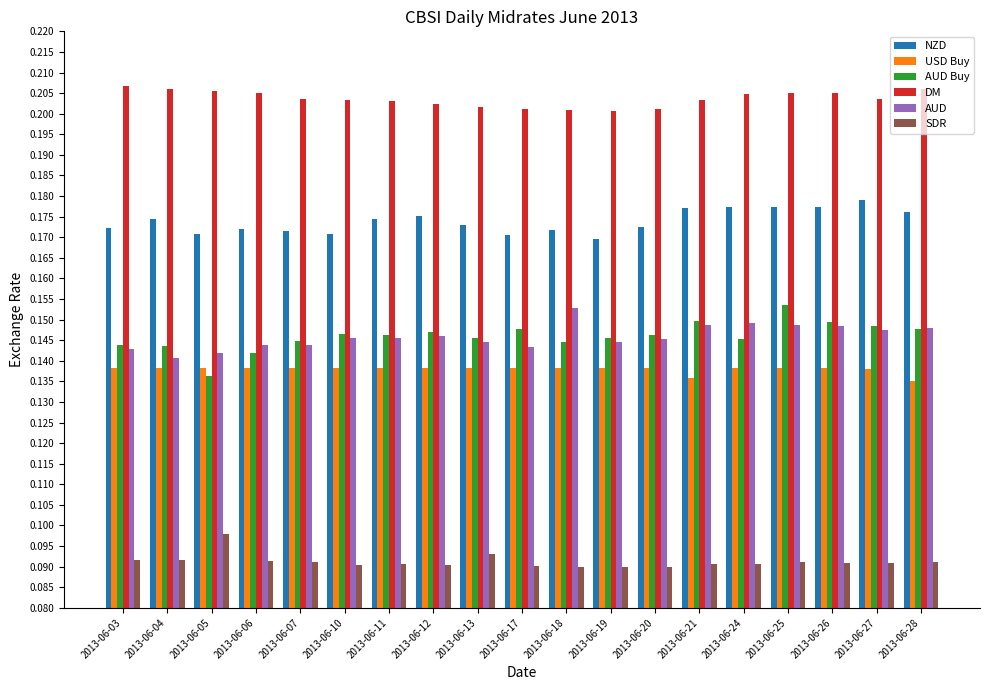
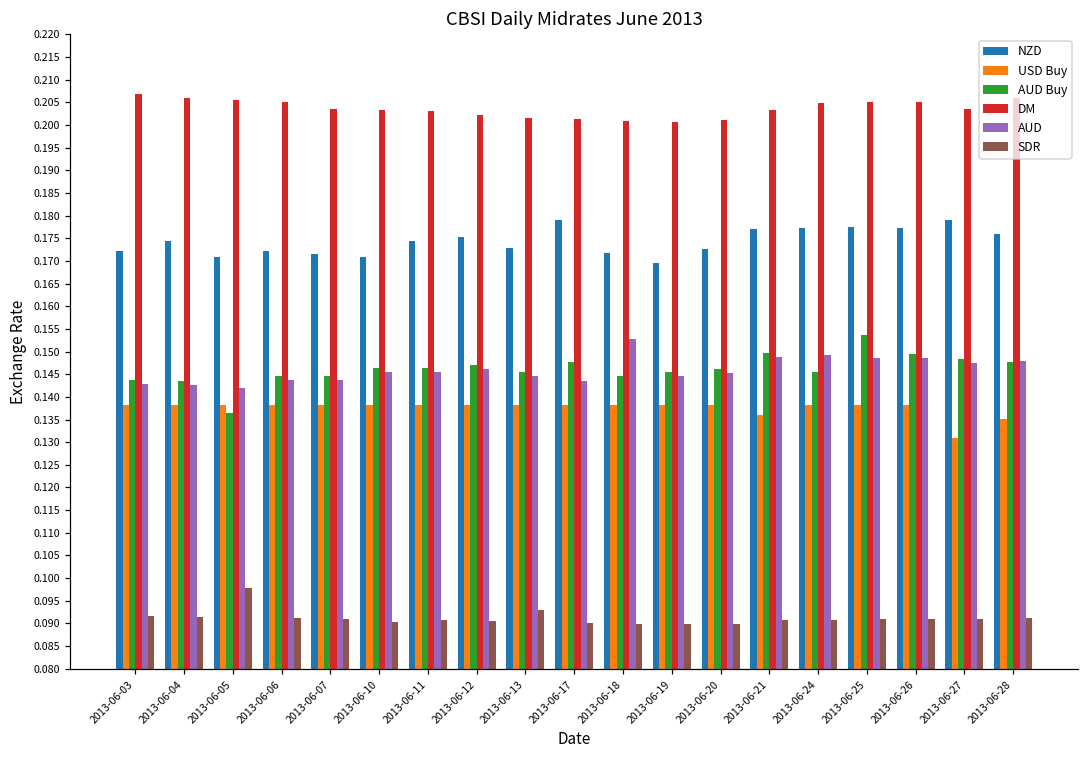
  {
    "NZD": {
      "2013-06-03": 0.172,
      "2013-06-04": 0.174,
      "2013-06-05": 0.171,
      "2013-06-06": 0.172,
      "2013-06-07": 0.172,
      "2013-06-10": 0.171,
      "2013-06-11": 0.174,
      "2013-06-12": 0.175,
      "2013-06-13": 0.173,
-     "2013-06-17": 0.170,
+     "2013-06-17": 0.179,
      "2013-06-18": 0.172,
      "2013-06-19": 0.169,
      "2013-06-20": 0.173,
      "2013-06-21": 0.177,
      "2013-06-24": 0.177,
      "2013-06-25": 0.177,
      "2013-06-26": 0.177,
      "2013-06-27": 0.179,
      "2013-06-28": 0.176
    },
    "USD Buy": {
      "2013-06-03": 0.138,
      "2013-06-04": 0.138,
      "2013-06-05": 0.138,
      "2013-06-06": 0.138,
      "2013-06-07": 0.138,
      "2013-06-10": 0.138,
      "2013-06-11": 0.138,
      "2013-06-12": 0.138,
      "2013-06-13": 0.138,
      "2013-06-17": 0.138,
      "2013-06-18": 0.138,
      "2013-06-19": 0.138,
      "2013-06-20": 0.138,
      "2013-06-21": 0.136,
      "2013-06-24": 0.138,
      "2013-06-25": 0.138,
      "2013-06-26": 0.138,
-     "2013-06-27": 0.138,
+     "2013-06-27": 0.131,
      "2013-06-28": 0.135
    },
    "AUD Buy": {
      "2013-06-03": 0.144,
      "2013-06-04": 0.144,
      "2013-06-05": 0.136,
-     "2013-06-06": 0.142,
+     "2013-06-06": 0.145,
      "2013-06-07": 0.145,
      "2013-06-10": 0.146,
      "2013-06-11": 0.146,
      "2013-06-12": 0.147,
      "2013-06-13": 0.146,
      "2013-06-17": 0.148,
      "2013-06-18": 0.145,
      "2013-06-19": 0.145,
      "2013-06-20": 0.146,
      "2013-06-21": 0.150,
      "2013-06-24": 0.145,
      "2013-06-25": 0.154,
      "2013-06-26": 0.149,
      "2013-06-27": 0.148,
      "2013-06-28": 0.148
    },
    "DM": {
      "2013-06-03": 0.207,
      "2013-06-04": 0.206,
      "2013-06-05": 0.205,
      "2013-06-06": 0.205,
      "2013-06-07": 0.204,
      "2013-06-10": 0.203,
      "2013-06-11": 0.203,
      "2013-06-12": 0.202,
      "2013-06-13": 0.202,
      "2013-06-17": 0.201,
      "2013-06-18": 0.201,
      "2013-06-19": 0.201,
      "2013-06-20": 0.201,
      "2013-06-21": 0.203,
      "2013-06-24": 0.205,
      "2013-06-25": 0.205,
      "2013-06-26": 0.205,
      "2013-06-27": 0.204
    },
    "AUD": {
      "2013-06-03": 0.143,
-     "2013-06-04": 0.141,
+     "2013-06-04": 0.143,
      "2013-06-05": 0.142,
      "2013-06-06": 0.144,
      "2013-06-07": 0.144,
      "2013-06-10": 0.146,
      "2013-06-11": 0.145,
      "2013-06-12": 0.146,
      "2013-06-13": 0.145,
      "2013-06-17": 0.143,
      "2013-06-18": 0.153,
      "2013-06-19": 0.145,
      "2013-06-20": 0.145,
      "2013-06-21": 0.149,
      "2013-06-24": 0.149,
      "2013-06-25": 0.149,
      "2013-06-26": 0.148,
      "2013-06-27": 0.148,
      "2013-06-28": 0.148
    },
    "SDR": {
      "2013-06-03": 0.092,
      "2013-06-04": 0.092,
      "2013-06-05": 0.098,
      "2013-06-06": 0.091,
      "2013-06-07": 0.091,
      "2013-06-10": 0.090,
      "2013-06-11": 0.091,
      "2013-06-12": 0.090,
      "2013-06-13": 0.093,
      "2013-06-17": 0.090,
      "2013-06-18": 0.090,
      "2013-06-19": 0.090,
      "2013-06-20": 0.090,
      "2013-06-21": 0.091,
      "2013-06-24": 0.091,
      "2013-06-25": 0.091,
      "2013-06-26": 0.091,
      "2013-06-27": 0.091,
      "2013-06-28": 0.091
    }
  }
